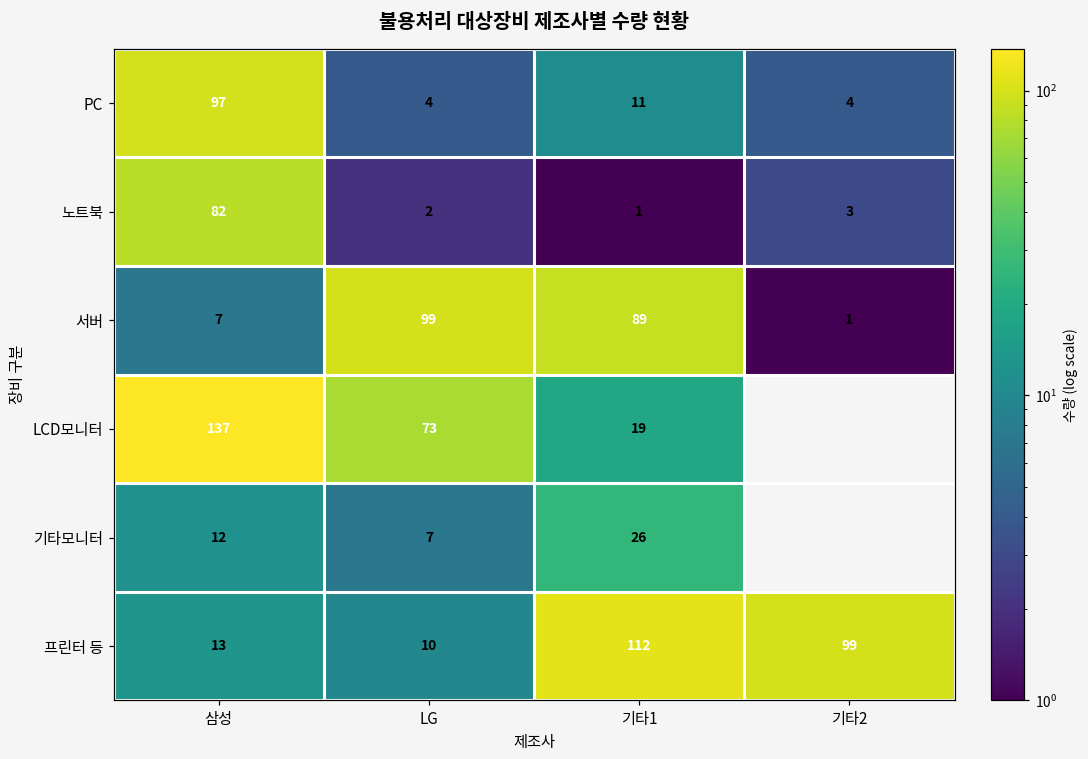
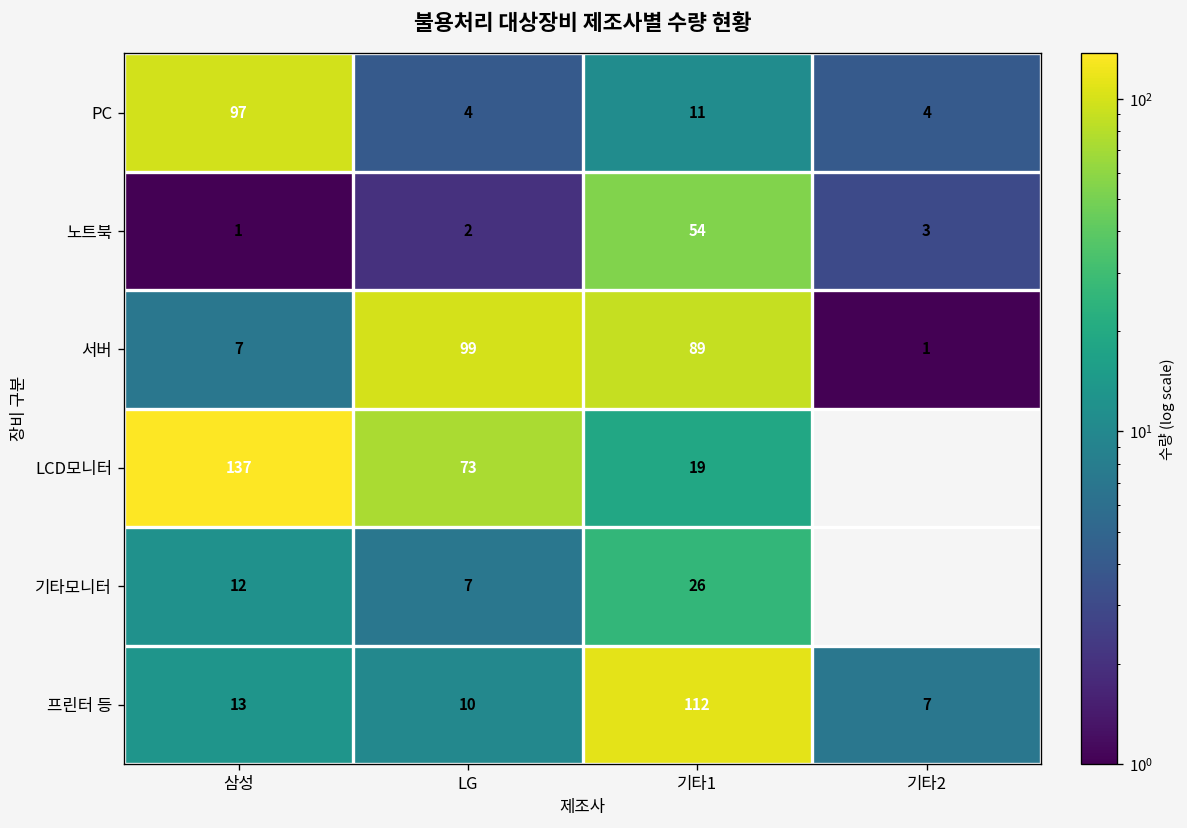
  {
    "PC": {
      "삼성": 97,
      "LG": 4,
      "기타1": 11,
      "기타2": 4
    },
    "노트북": {
-     "삼성": 82,
+     "삼성": 1,
      "LG": 2,
-     "기타1": 1,
+     "기타1": 54,
      "기타2": 3
    },
    "서버": {
      "삼성": 7,
      "LG": 99,
      "기타1": 89,
      "기타2": 1
    },
    "LCD모니터": {
      "삼성": 137,
      "LG": 73,
      "기타1": 19
    },
    "기타모니터": {
      "삼성": 12,
      "LG": 7,
      "기타1": 26
    },
    "프린터 등": {
      "삼성": 13,
      "LG": 10,
      "기타1": 112,
-     "기타2": 99
+     "기타2": 7
    }
  }
